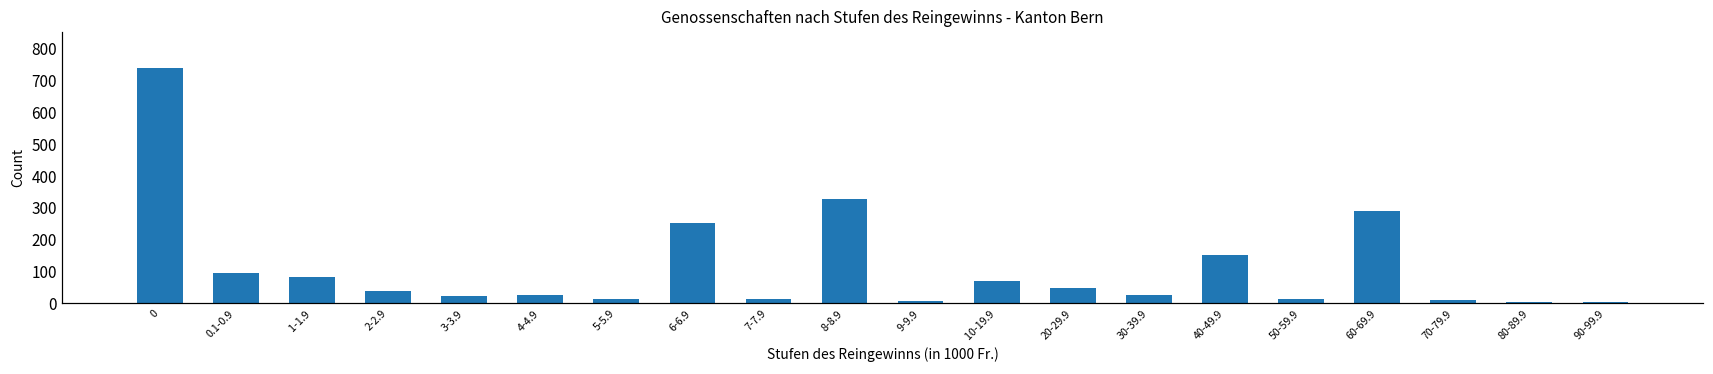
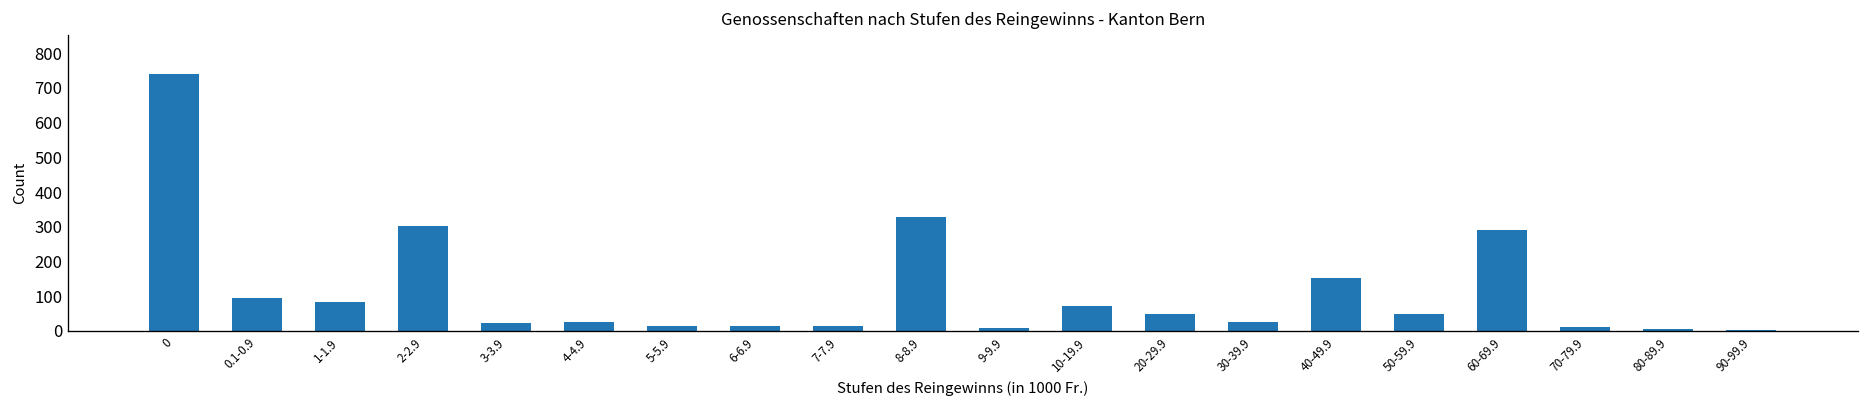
  {
    "0": 740,
    "0.1-0.9": 100,
    "1-1.9": 80,
-   "2-2.9": 40,
+   "2-2.9": 300,
    "3-3.9": 20,
    "4-4.9": 30,
    "5-5.9": 10,
-   "6-6.9": 250,
+   "6-6.9": 20,
    "7-7.9": 10,
    "8-8.9": 330,
    "10-19.9": 70,
    "20-29.9": 50,
    "30-39.9": 30,
    "40-49.9": 150,
-   "50-59.9": 10,
+   "50-59.9": 50,
    "60-69.9": 290,
    "70-79.9": 10
  }
